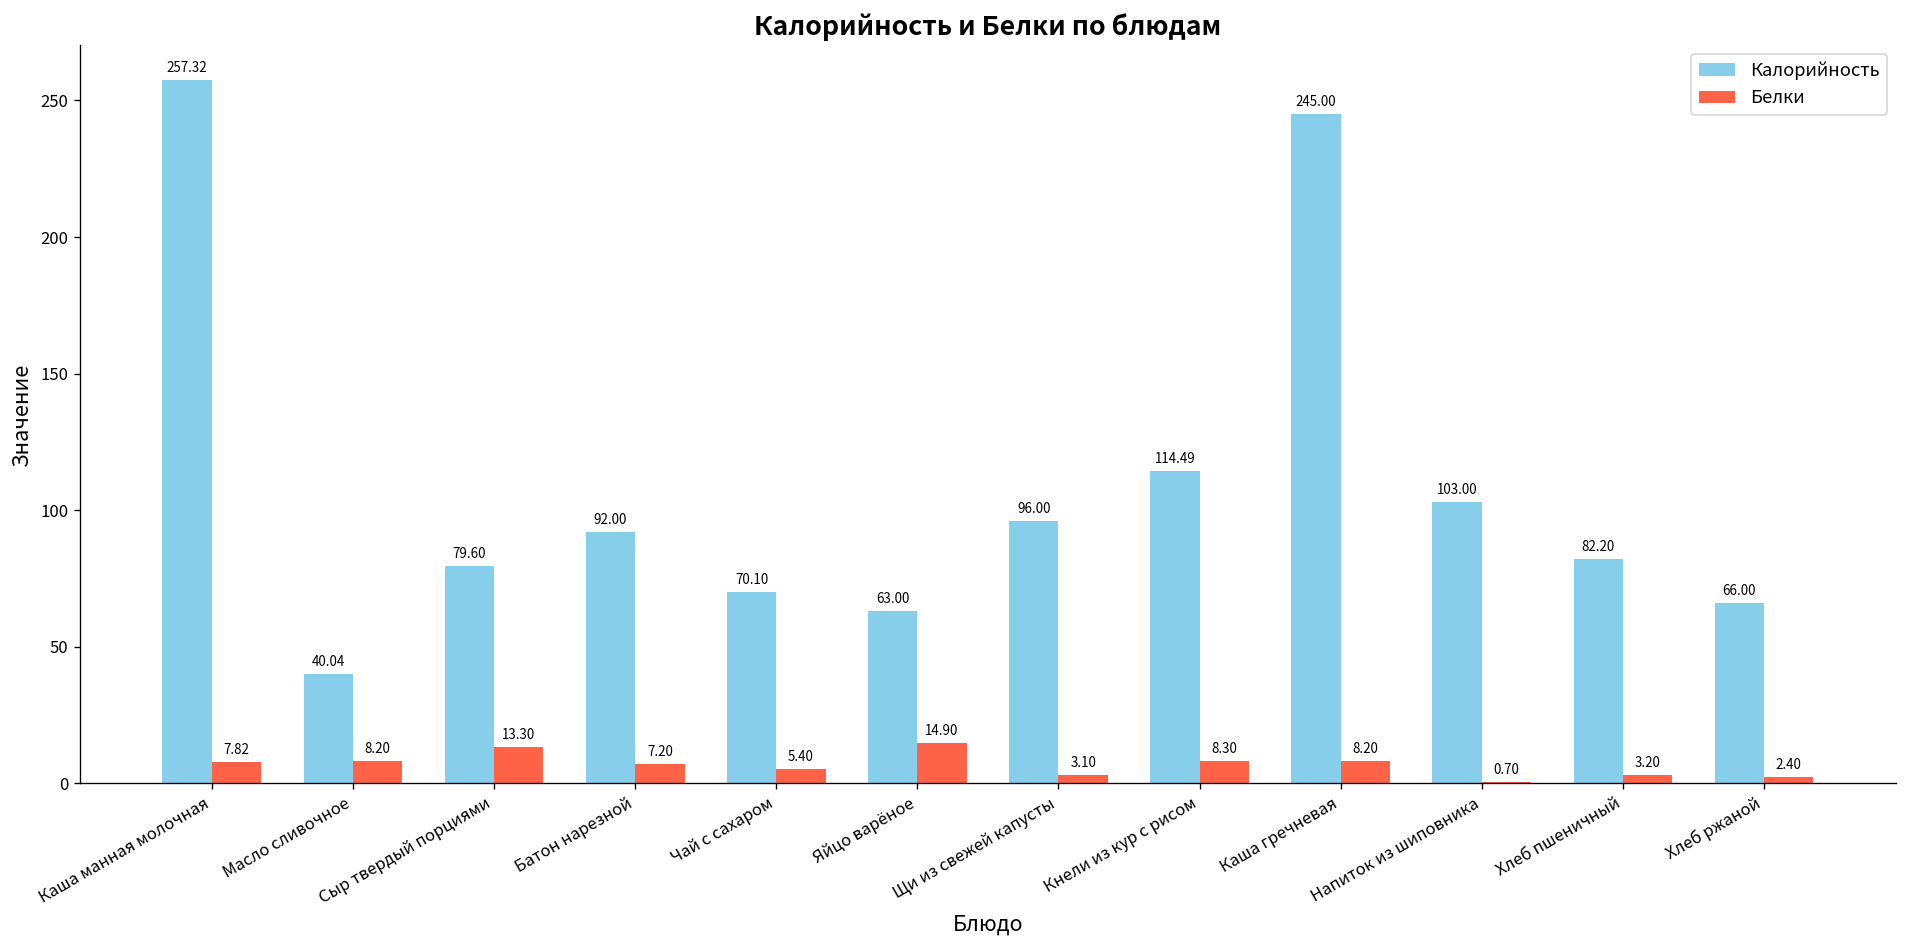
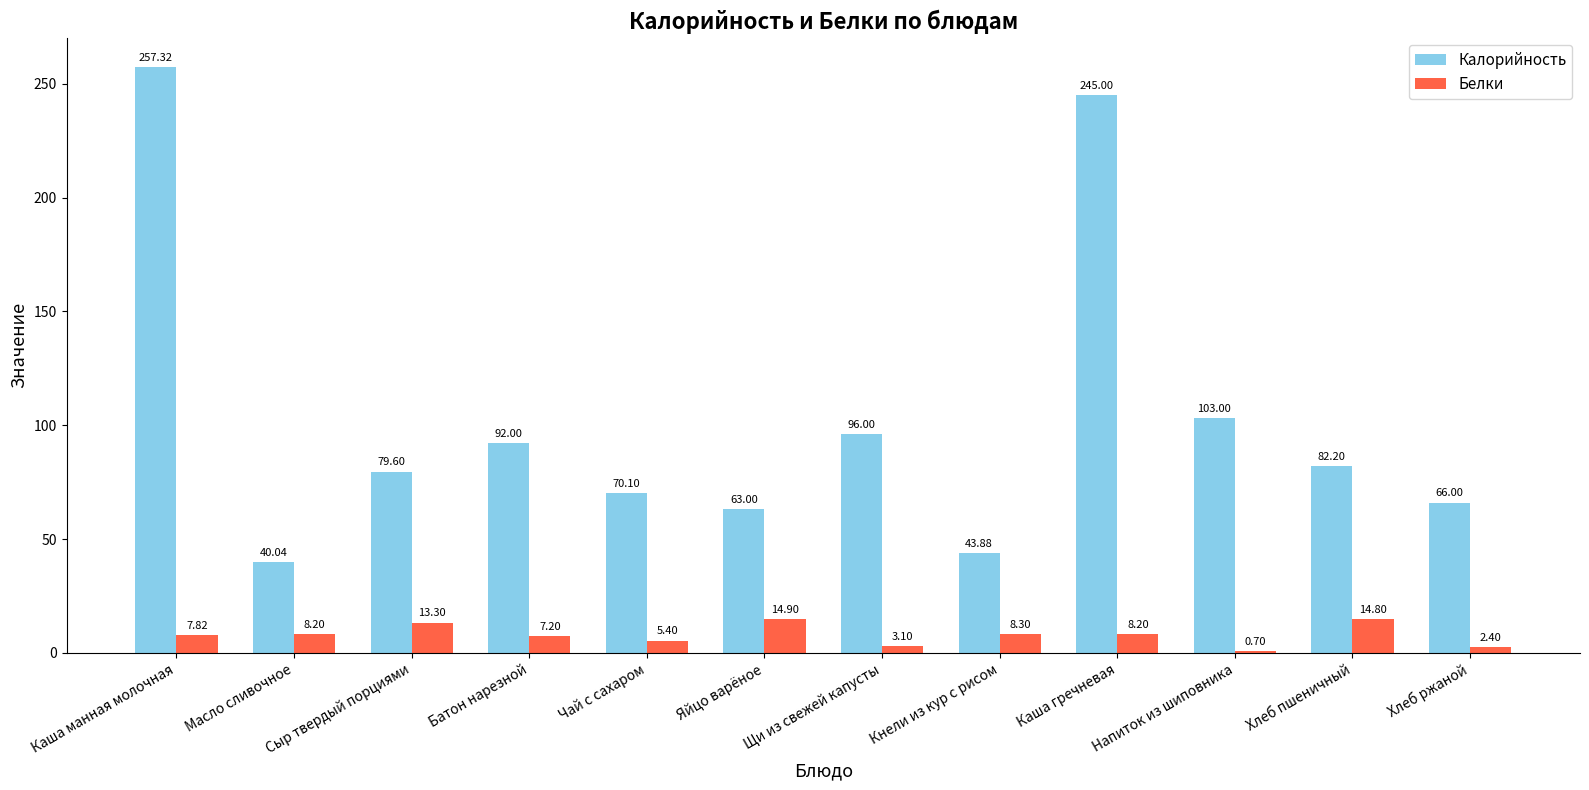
  {
    "Калорийность": {
      "Каша манная молочная": 257.32,
      "Масло сливочное": 40.04,
      "Сыр твердый порциями": 79.60,
      "Батон нарезной": 92.00,
      "Чай с сахаром": 70.10,
      "Яйцо варёное": 63.00,
      "Щи из свежей капусты": 96.00,
-     "Кнели из кур с рисом": 114.49,
+     "Кнели из кур с рисом": 43.88,
      "Каша гречневая": 245.00,
      "Напиток из шиповника": 103.00,
      "Хлеб пшеничный": 82.20,
      "Хлеб ржаной": 66.00
    },
    "Белки": {
      "Каша манная молочная": 7.82,
      "Масло сливочное": 8.20,
      "Сыр твердый порциями": 13.30,
      "Батон нарезной": 7.20,
      "Чай с сахаром": 5.40,
      "Яйцо варёное": 14.90,
      "Щи из свежей капусты": 3.10,
      "Кнели из кур с рисом": 8.30,
      "Каша гречневая": 8.20,
      "Напиток из шиповника": 0.70,
-     "Хлеб пшеничный": 3.20,
+     "Хлеб пшеничный": 14.80,
      "Хлеб ржаной": 2.40
    }
  }
